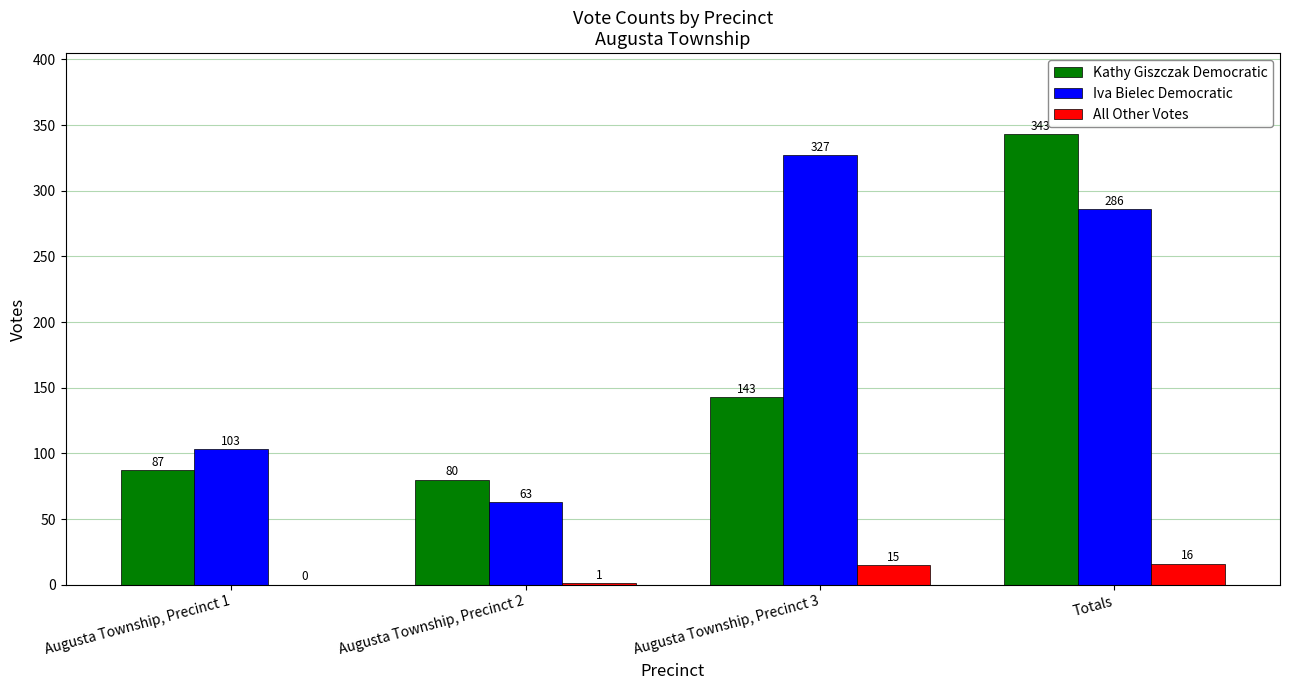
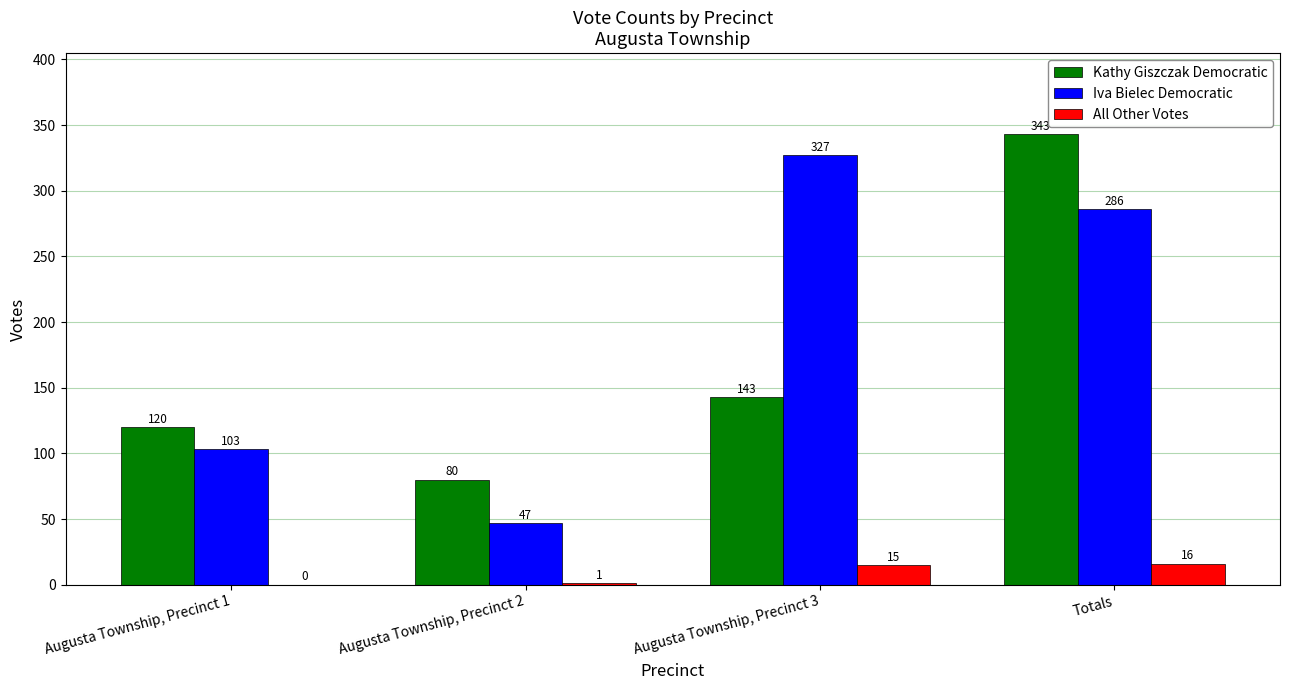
  {
    "Kathy Giszczak Democratic": {
-     "Augusta Township, Precinct 1": 87,
+     "Augusta Township, Precinct 1": 120,
      "Augusta Township, Precinct 2": 80,
      "Augusta Township, Precinct 3": 143
    },
    "Iva Bielec Democratic": {
      "Augusta Township, Precinct 1": 103,
-     "Augusta Township, Precinct 2": 63,
+     "Augusta Township, Precinct 2": 47,
      "Augusta Township, Precinct 3": 327,
      "Totals": 286
    },
    "All Other Votes": {
      "Augusta Township, Precinct 1": 0,
      "Augusta Township, Precinct 2": 1,
      "Augusta Township, Precinct 3": 15,
      "Totals": 16
    }
  }
